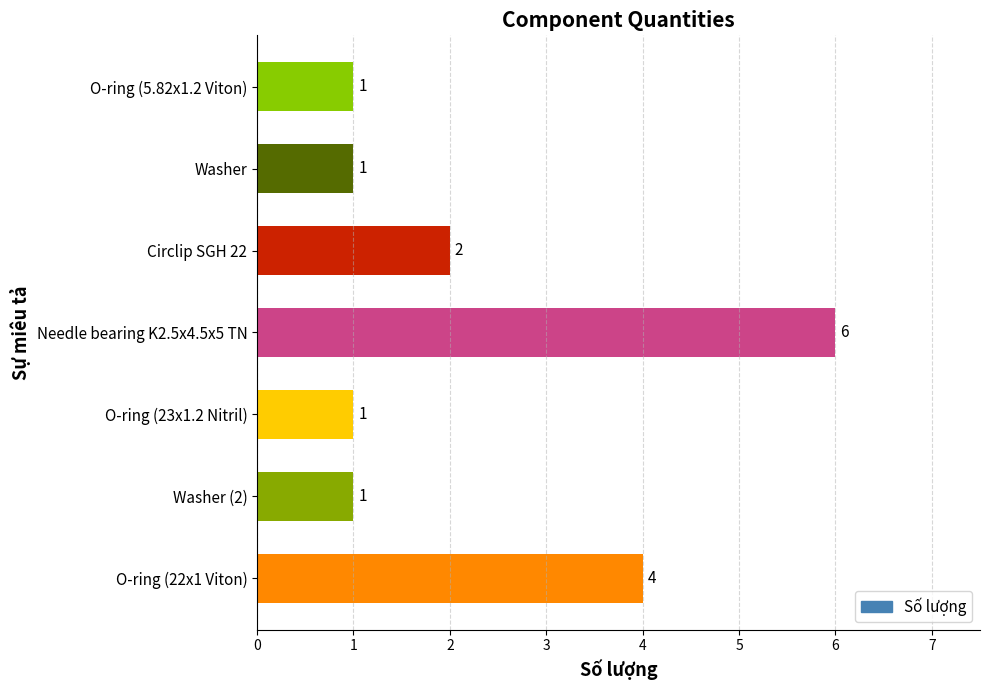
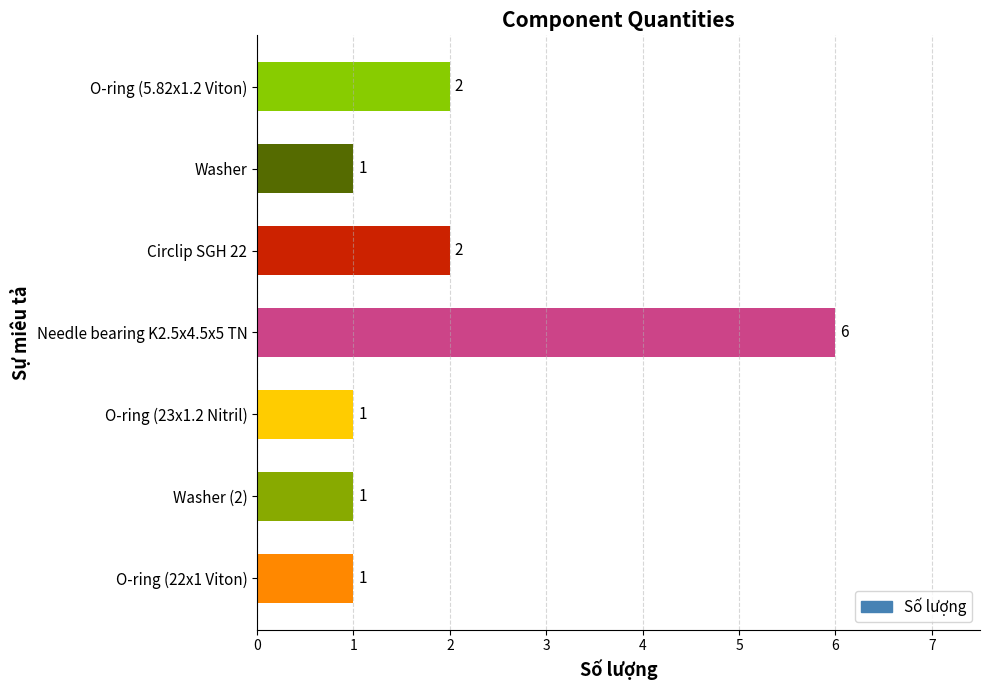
  {
-   "O-ring (5.82x1.2 Viton)": 1,
+   "O-ring (5.82x1.2 Viton)": 2,
    "Washer": 1,
    "Circlip SGH 22": 2,
    "Needle bearing K2.5x4.5x5 TN": 6,
    "O-ring (23x1.2 Nitril)": 1,
    "Washer (2)": 1,
-   "O-ring (22x1 Viton)": 4
+   "O-ring (22x1 Viton)": 1
  }
